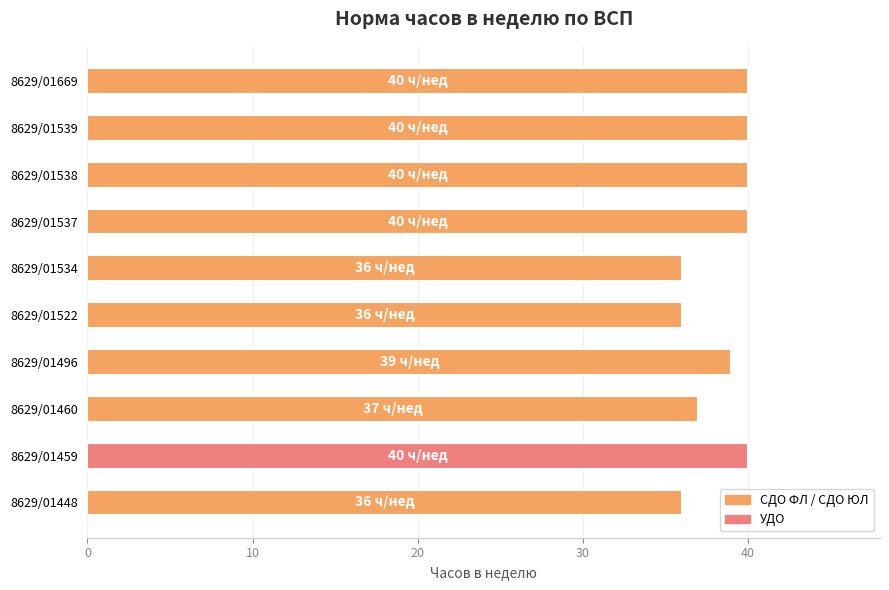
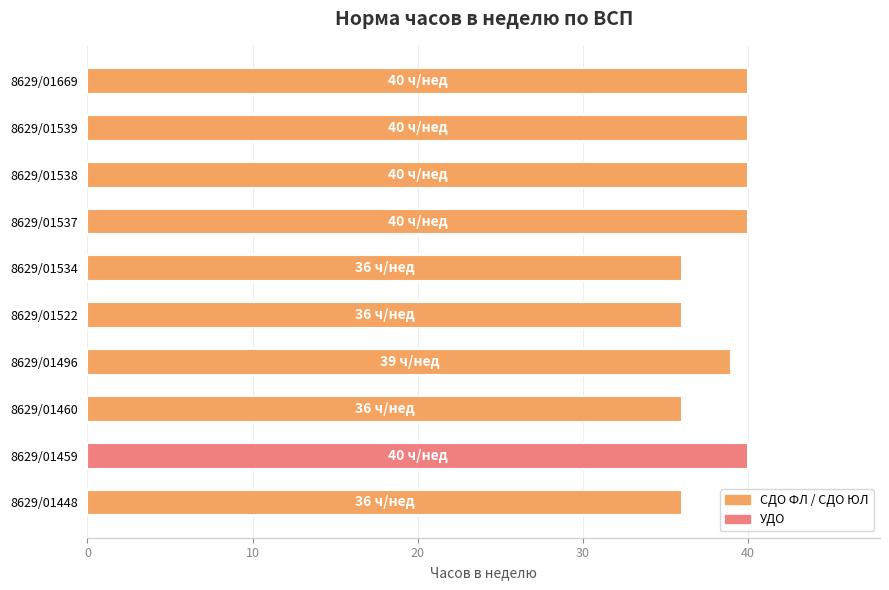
  {
    "8629/01669": 40,
    "8629/01539": 40,
    "8629/01538": 40,
    "8629/01537": 40,
    "8629/01534": 36,
    "8629/01522": 36,
    "8629/01496": 39,
-   "8629/01460": 37,
+   "8629/01460": 36,
    "8629/01459": 40,
    "8629/01448": 36
  }
